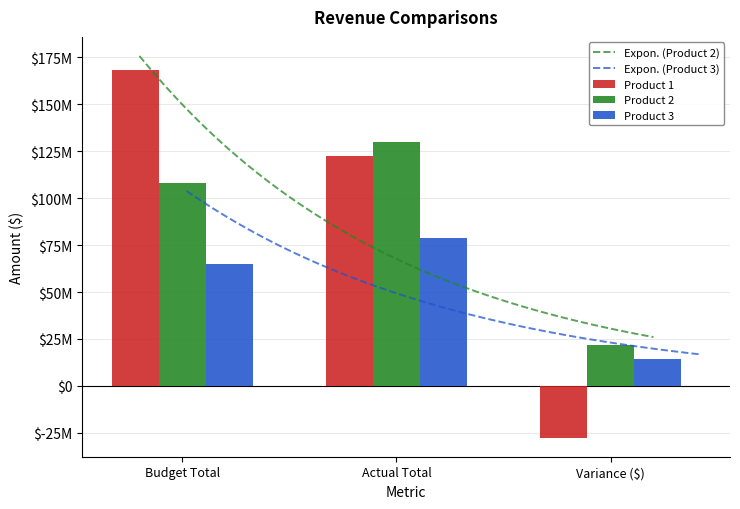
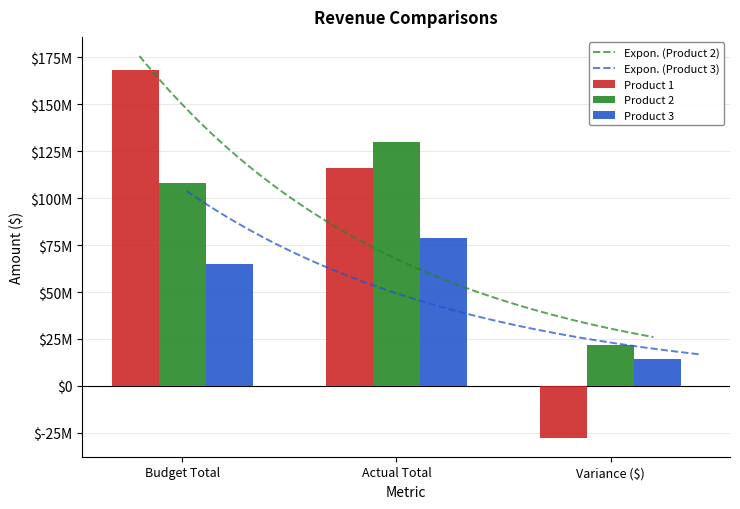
  {
    "Product 1": {
      "Budget Total": "$168000000",
-     "Actual Total": "$123000000",
+     "Actual Total": "$116000000",
      "Variance ($)": "$-28000000"
    }
  }
